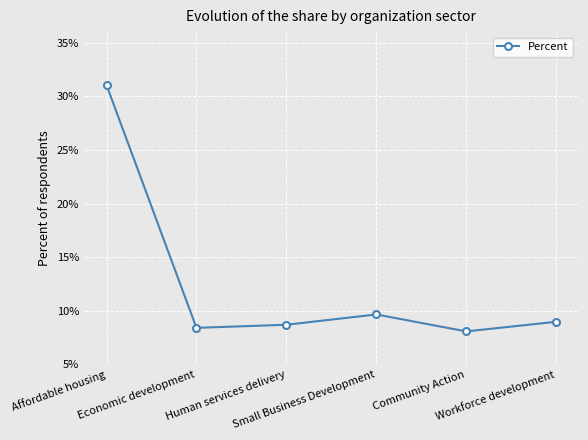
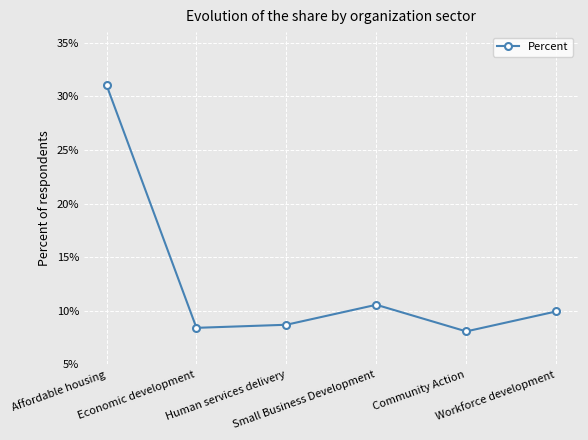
  {
    "Affordable housing": "31.1%",
    "Economic development": "8.4%",
    "Human services delivery": "8.7%",
-   "Small Business Development": "9.7%",
+   "Small Business Development": "10.6%",
    "Community Action": "8.1%",
-   "Workforce development": "9.0%"
+   "Workforce development": "9.9%"
  }
